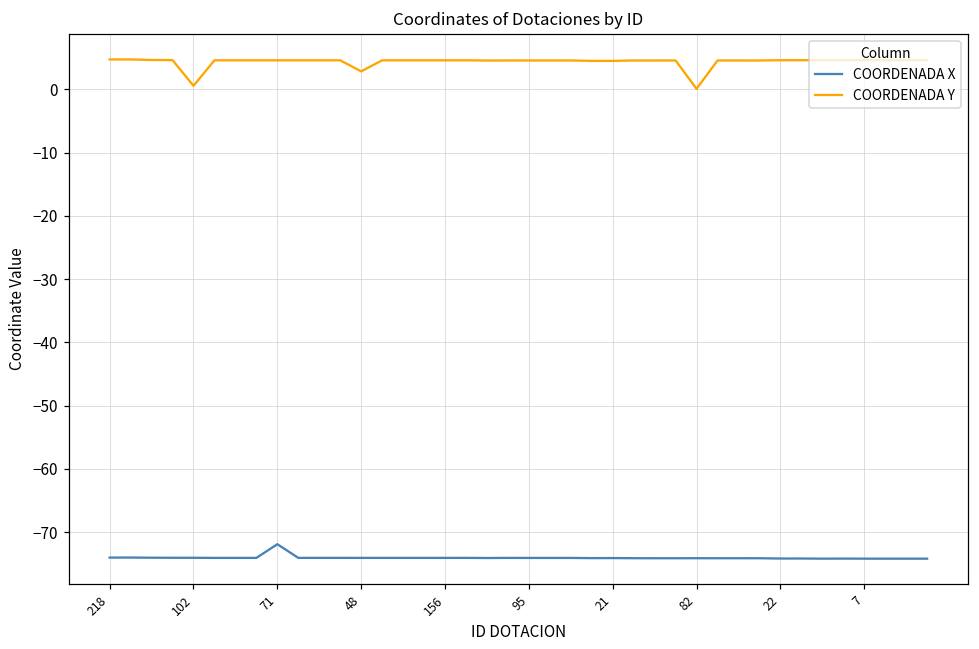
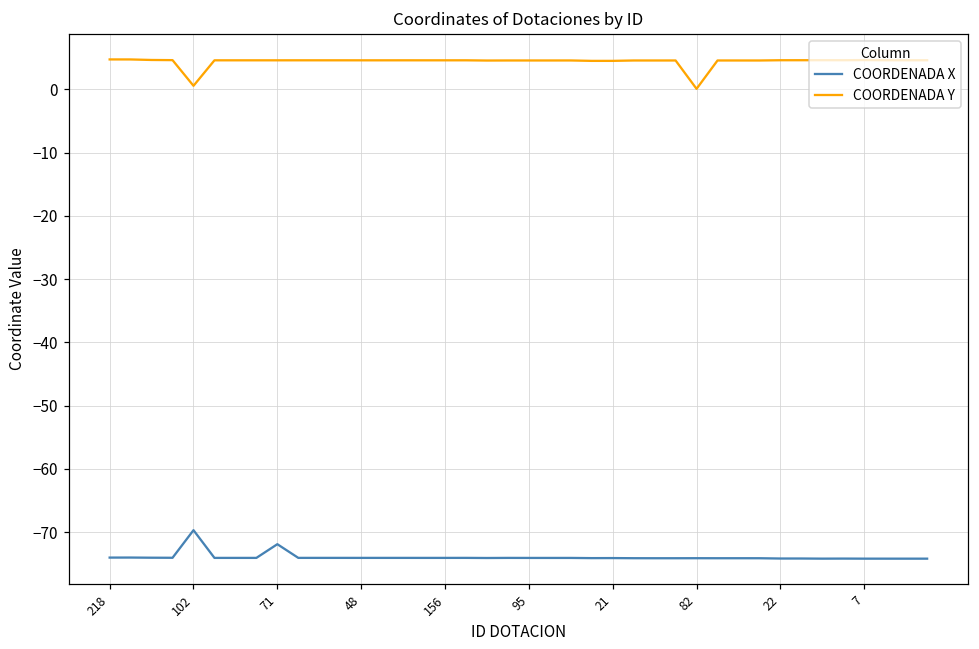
  {
    "COORDENADA X": {
      "218": -74,
-     "102": -74,
+     "102": -70,
      "71": -72,
      "48": -74,
      "156": -74,
      "95": -74,
      "82": -74
    },
    "COORDENADA Y": {
      "218": 5,
      "102": 1,
      "71": 5,
-     "48": 3,
+     "48": 5,
      "156": 5,
      "95": 5,
      "82": 0
    }
  }
